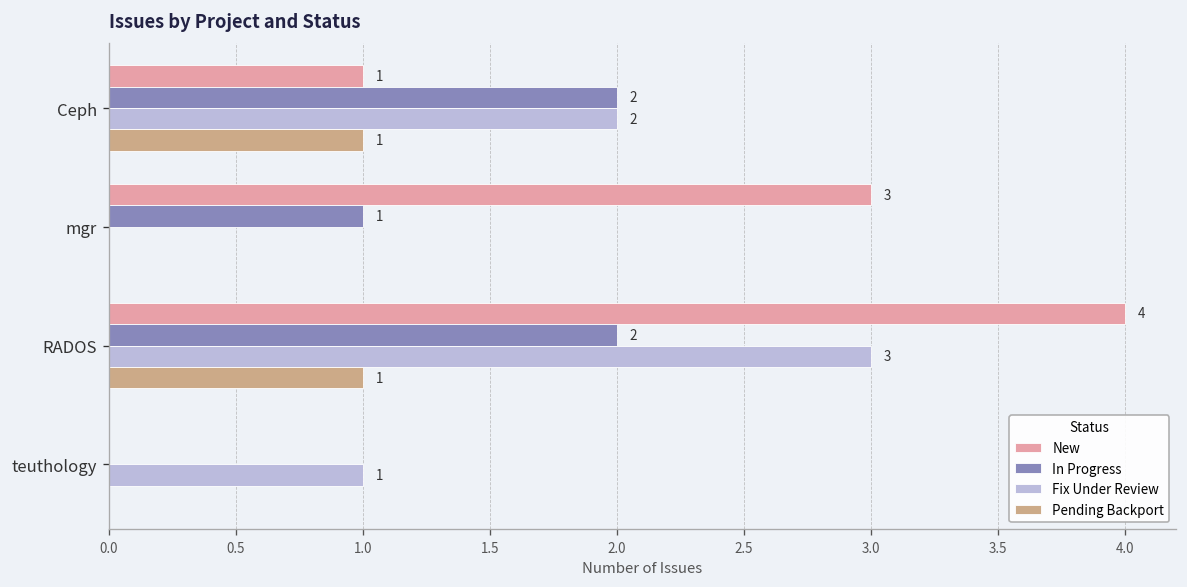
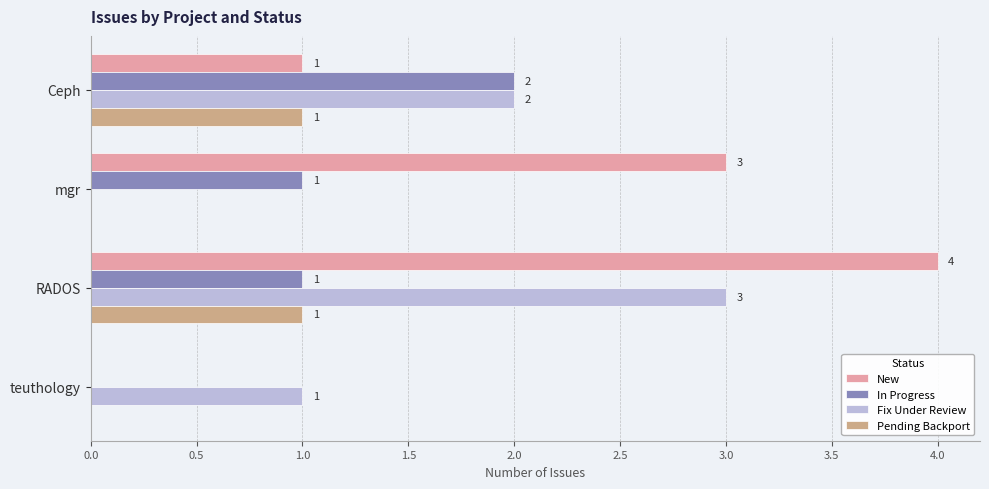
  {
    "In Progress": {
      "Ceph": 2,
      "mgr": 1,
-     "RADOS": 2
+     "RADOS": 1
    },
    "Fix Under Review": {
      "Ceph": 2,
      "RADOS": 3,
      "teuthology": 1
    }
  }
